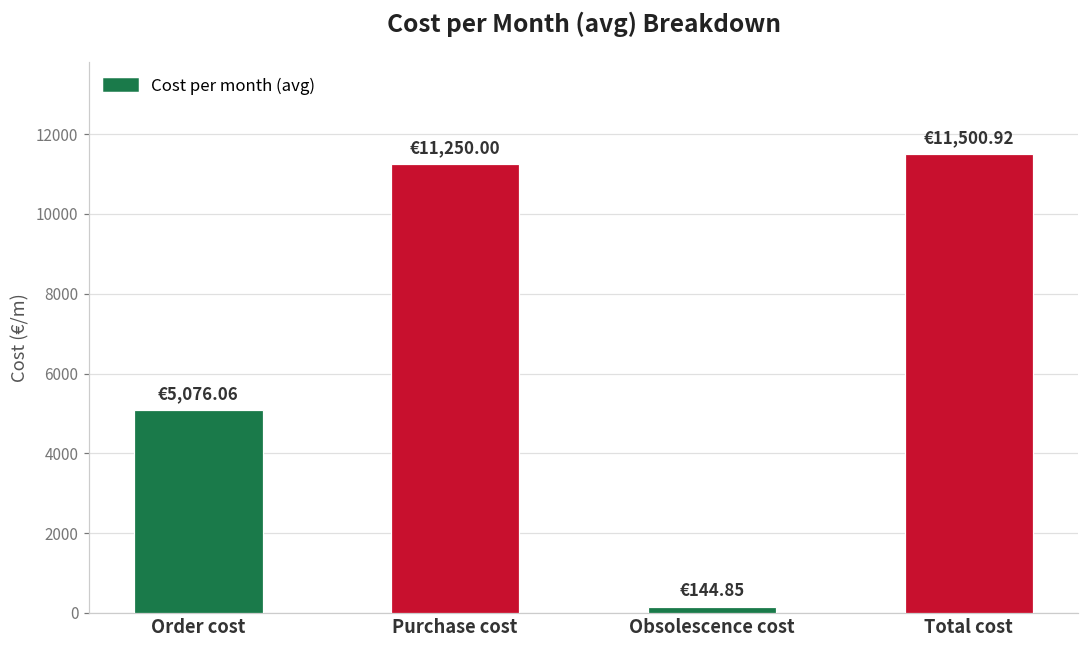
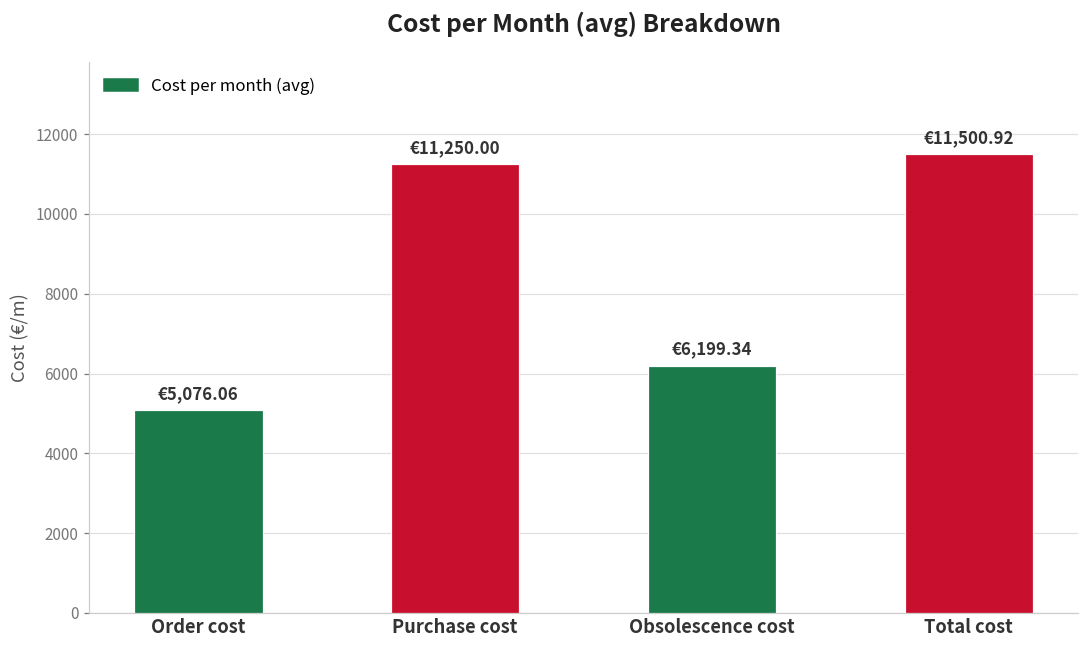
  {
    "Order cost": "€5,076.06",
    "Purchase cost": "€11,250.00",
-   "Obsolescence cost": "€144.85",
+   "Obsolescence cost": "€6,199.34",
    "Total cost": "€11,500.92"
  }
